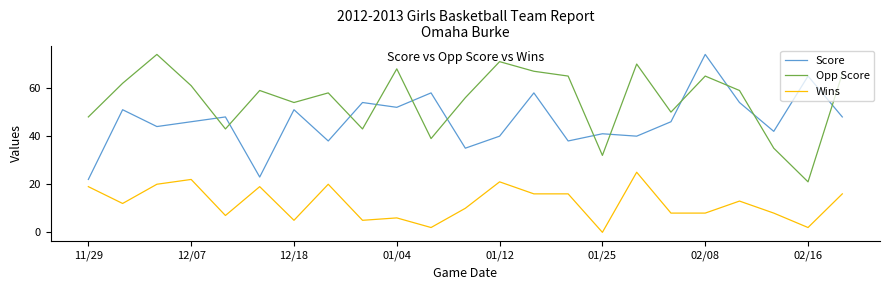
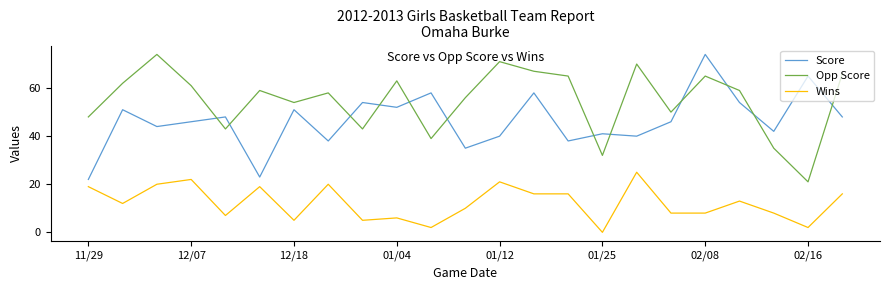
  {
    "Score": {
      "11/29": 22,
      "12/07": 46,
      "12/18": 51,
      "01/04": 52,
      "01/12": 40,
      "01/25": 41,
      "02/08": 74
    },
    "Opp Score": {
      "11/29": 48,
      "12/07": 61,
      "12/18": 54,
-     "01/04": 68,
+     "01/04": 63,
      "01/12": 71,
      "01/25": 32,
      "02/08": 65,
      "02/16": 21
    },
    "Wins": {
      "11/29": 19,
      "12/07": 22,
      "12/18": 5,
      "01/04": 6,
      "01/12": 21,
      "01/25": 0,
      "02/08": 8,
      "02/16": 2
    }
  }
